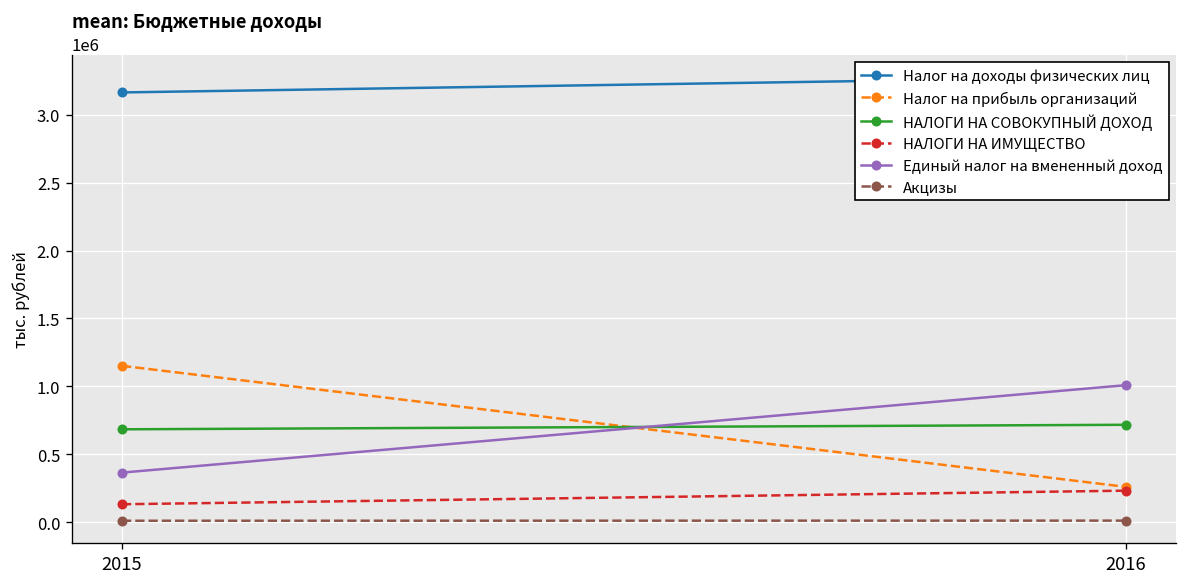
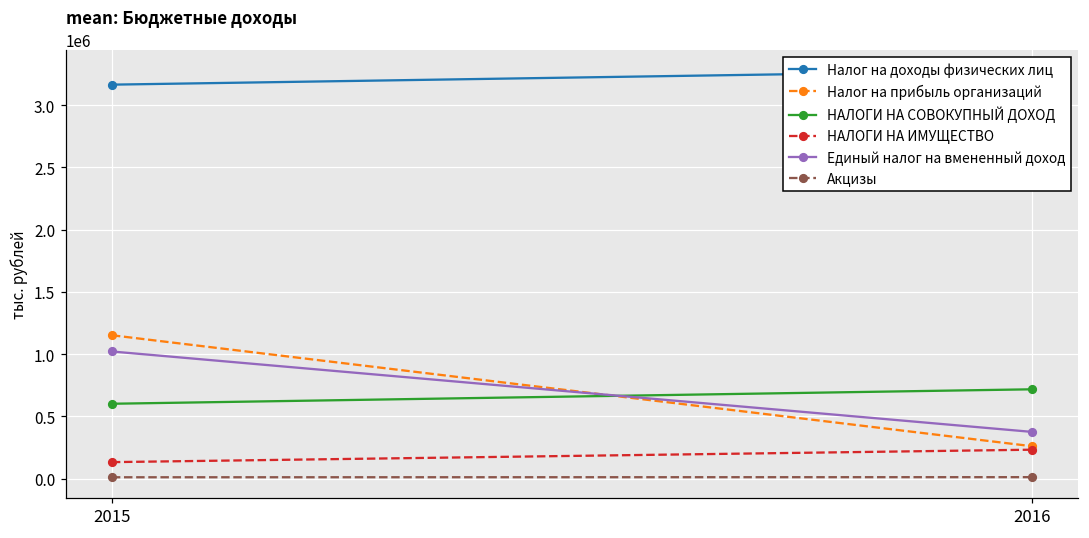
  {
    "Налог на доходы физических лиц": {
      "2015": 3160000
    },
    "Налог на прибыль организаций": {
      "2015": 1150000,
      "2016": 260000
    },
    "НАЛОГИ НА СОВОКУПНЫЙ ДОХОД": {
-     "2015": 680000,
+     "2015": 600000,
      "2016": 720000
    },
    "НАЛОГИ НА ИМУЩЕСТВО": {
      "2015": 130000,
      "2016": 230000
    },
    "Единый налог на вмененный доход": {
-     "2015": 370000,
-     "2016": 1010000
+     "2015": 1020000,
+     "2016": 380000
    },
    "Акцизы": {
      "2015": 10000,
      "2016": 10000
    }
  }
